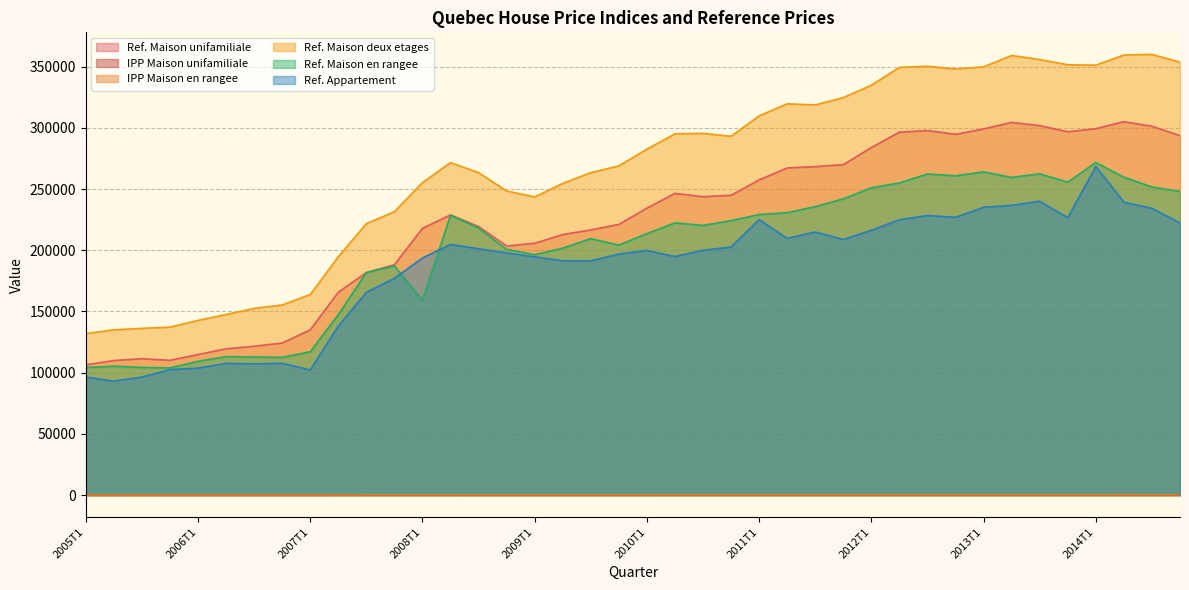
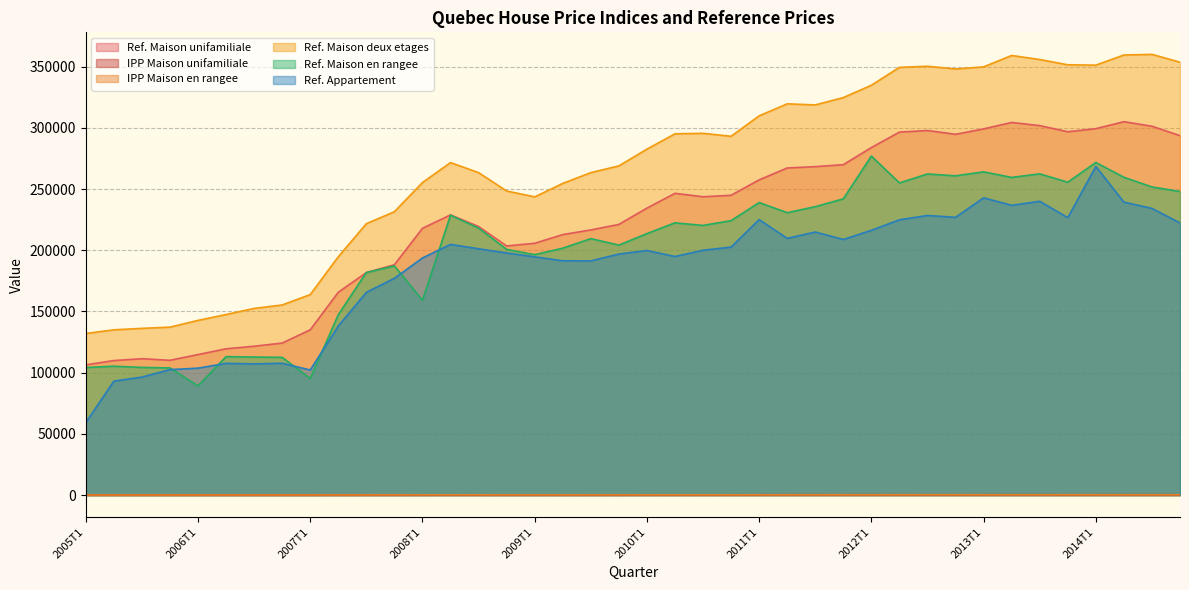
  {
    "Ref. Maison en rangee": {
      "2005T1": 104000,
-     "2006T1": 109000,
-     "2007T1": 117000,
+     "2006T1": 89000,
+     "2007T1": 95000,
      "2008T1": 159000,
      "2010T1": 214000,
-     "2011T1": 229000,
-     "2012T1": 251000,
+     "2011T1": 239000,
+     "2012T1": 277000,
      "2013T1": 264000,
      "2014T1": 272000
    },
    "Ref. Appartement": {
-     "2005T1": 96000,
+     "2005T1": 59000,
      "2006T1": 104000,
      "2007T1": 102000,
      "2008T1": 194000,
      "2010T1": 200000,
      "2011T1": 225000,
      "2012T1": 216000,
-     "2013T1": 235000,
+     "2013T1": 243000,
      "2014T1": 268000
    }
  }
